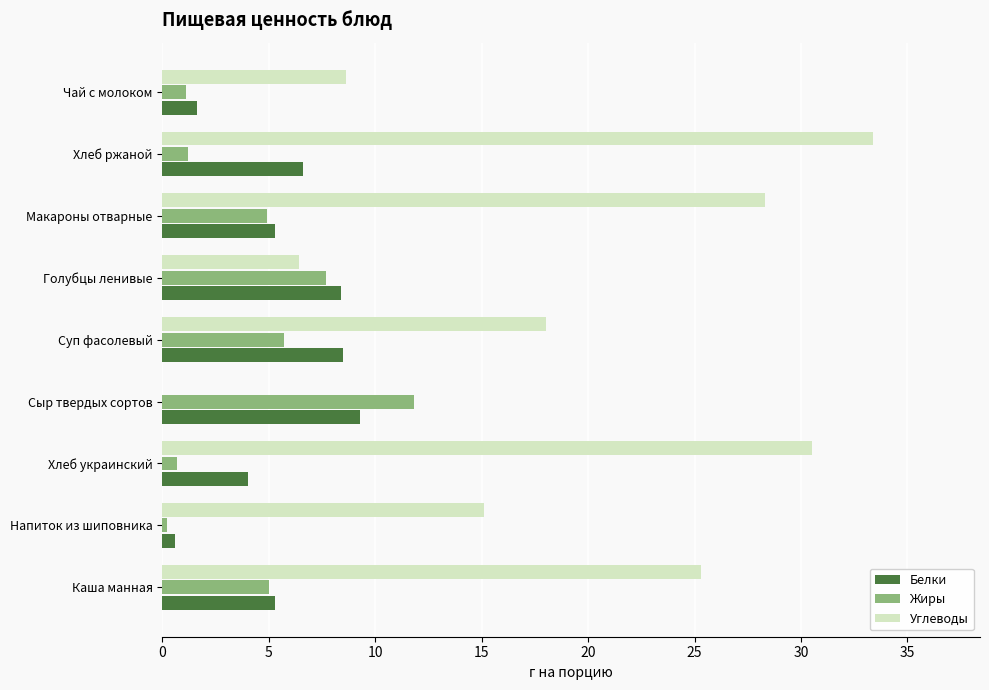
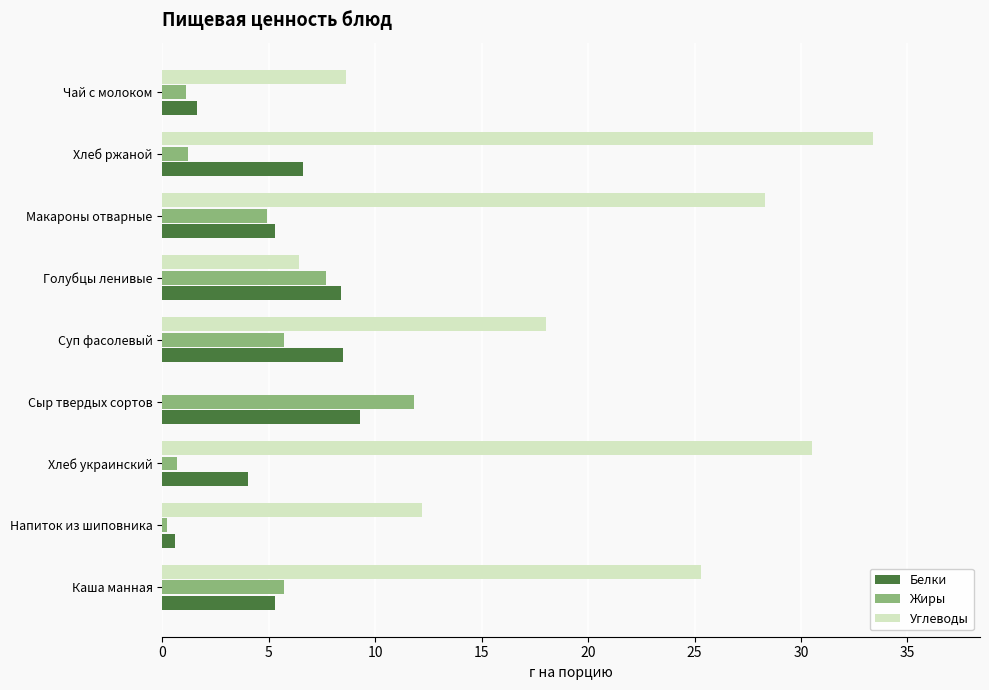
  {
    "Белки": {
      "Чай с молоком": 1.6,
      "Хлеб ржаной": 6.6,
      "Макароны отварные": 5.3,
      "Голубцы ленивые": 8.4,
      "Суп фасолевый": 8.5,
      "Сыр твердых сортов": 9.3,
      "Хлеб украинский": 4.0,
      "Напиток из шиповника": 0.6,
      "Каша манная": 5.3
    },
    "Жиры": {
      "Чай с молоком": 1.1,
      "Хлеб ржаной": 1.2,
      "Макароны отварные": 4.9,
      "Голубцы ленивые": 7.7,
      "Суп фасолевый": 5.7,
      "Сыр твердых сортов": 11.8,
      "Хлеб украинский": 0.7,
      "Напиток из шиповника": 0.2,
-     "Каша манная": 5.0
+     "Каша манная": 5.7
    },
    "Углеводы": {
      "Чай с молоком": 8.6,
      "Хлеб ржаной": 33.4,
      "Макароны отварные": 28.3,
      "Голубцы ленивые": 6.4,
      "Суп фасолевый": 18.0,
      "Сыр твердых сортов": 0.0,
      "Хлеб украинский": 30.5,
-     "Напиток из шиповника": 15.1,
+     "Напиток из шиповника": 12.2,
      "Каша манная": 25.3
    }
  }
